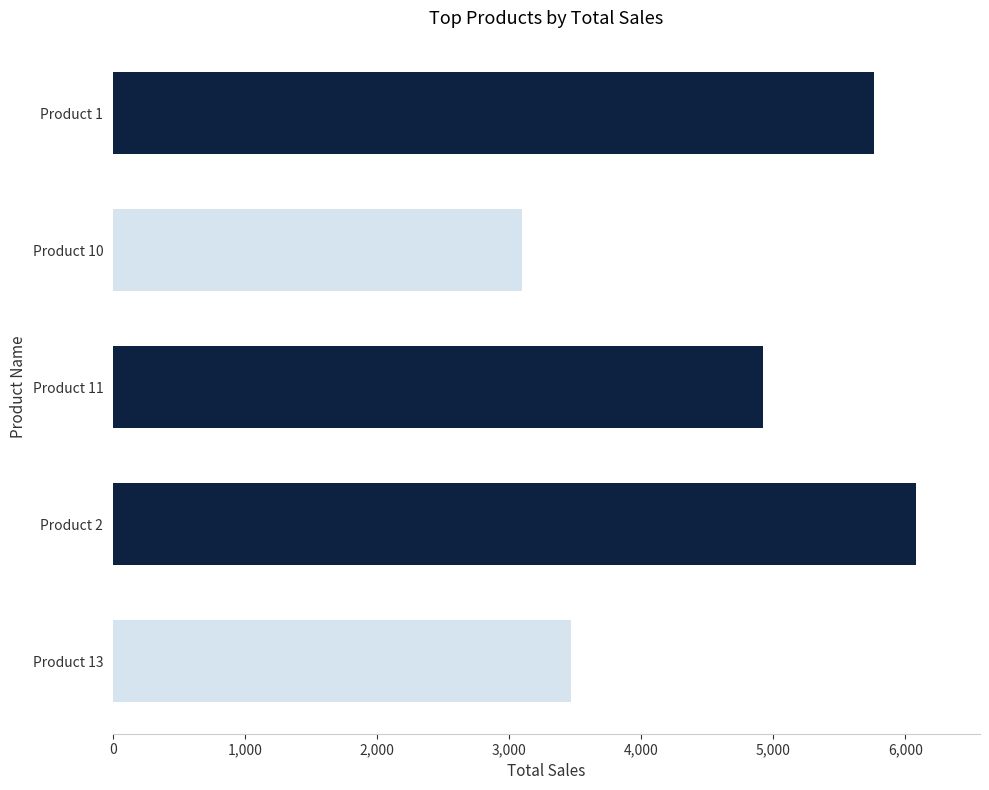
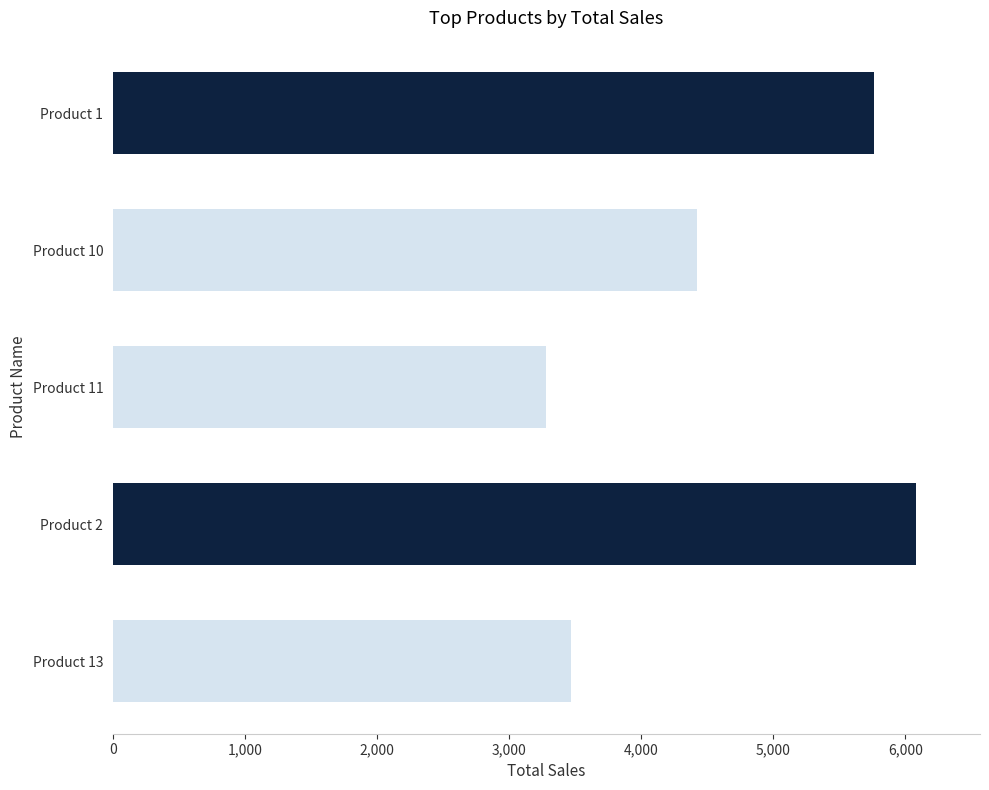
  {
    "Product 1": "5,770",
-   "Product 10": "3,100",
-   "Product 11": "4,920",
+   "Product 10": "4,430",
+   "Product 11": "3,280",
    "Product 2": "6,080",
    "Product 13": "3,470"
  }
